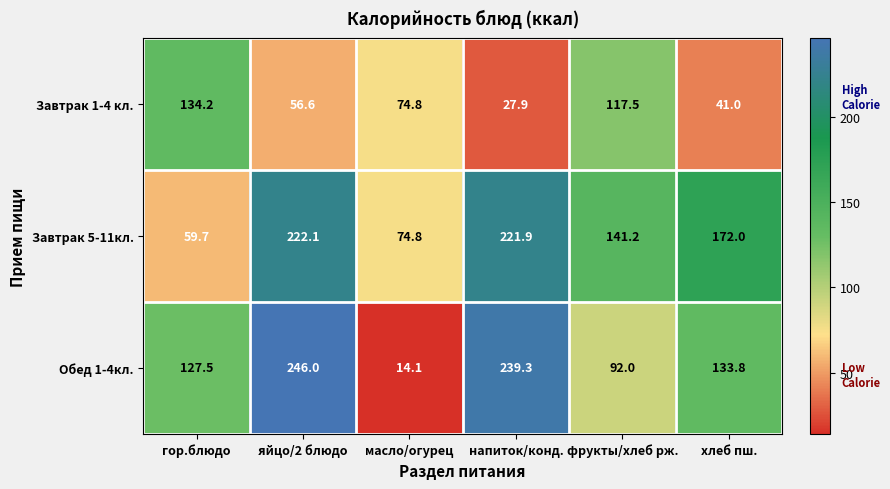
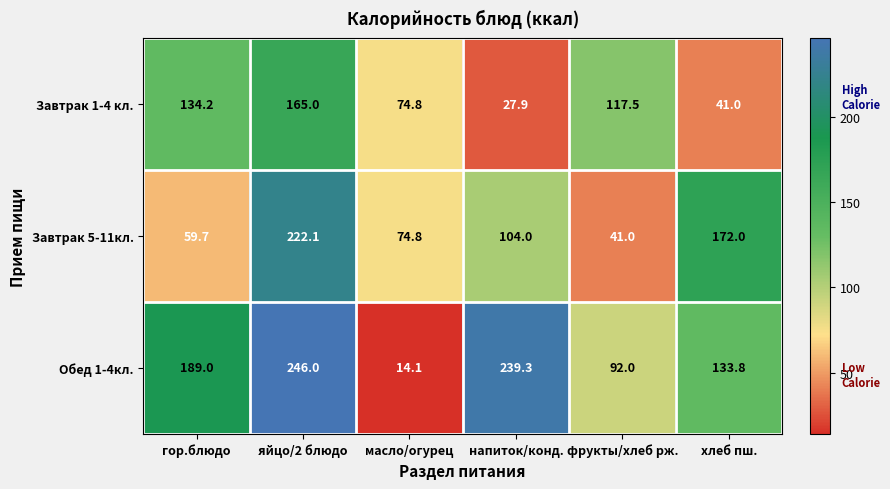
  {
    "Завтрак 1-4 кл.": {
      "гор.блюдо": 134.2,
-     "яйцо/2 блюдо": 56.6,
+     "яйцо/2 блюдо": 165.0,
      "масло/огурец": 74.8,
      "напиток/конд.": 27.9,
      "фрукты/хлеб рж.": 117.5,
      "хлеб пш.": 41.0
    },
    "Завтрак 5-11кл.": {
      "гор.блюдо": 59.7,
      "яйцо/2 блюдо": 222.1,
      "масло/огурец": 74.8,
-     "напиток/конд.": 221.9,
-     "фрукты/хлеб рж.": 141.2,
+     "напиток/конд.": 104.0,
+     "фрукты/хлеб рж.": 41.0,
      "хлеб пш.": 172.0
    },
    "Обед 1-4кл.": {
-     "гор.блюдо": 127.5,
+     "гор.блюдо": 189.0,
      "яйцо/2 блюдо": 246.0,
      "масло/огурец": 14.1,
      "напиток/конд.": 239.3,
      "фрукты/хлеб рж.": 92.0,
      "хлеб пш.": 133.8
    }
  }
